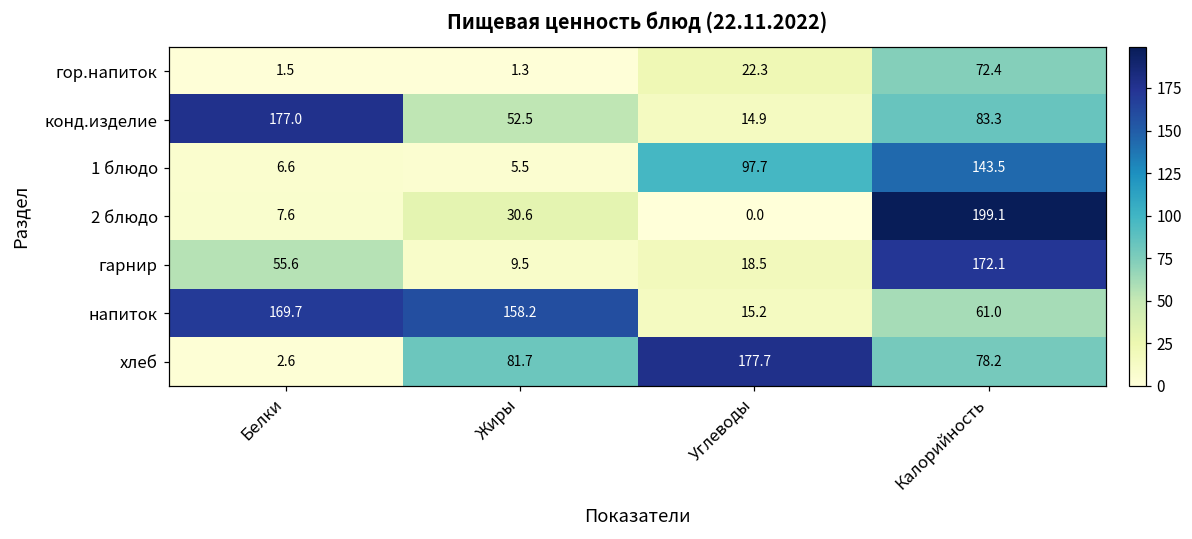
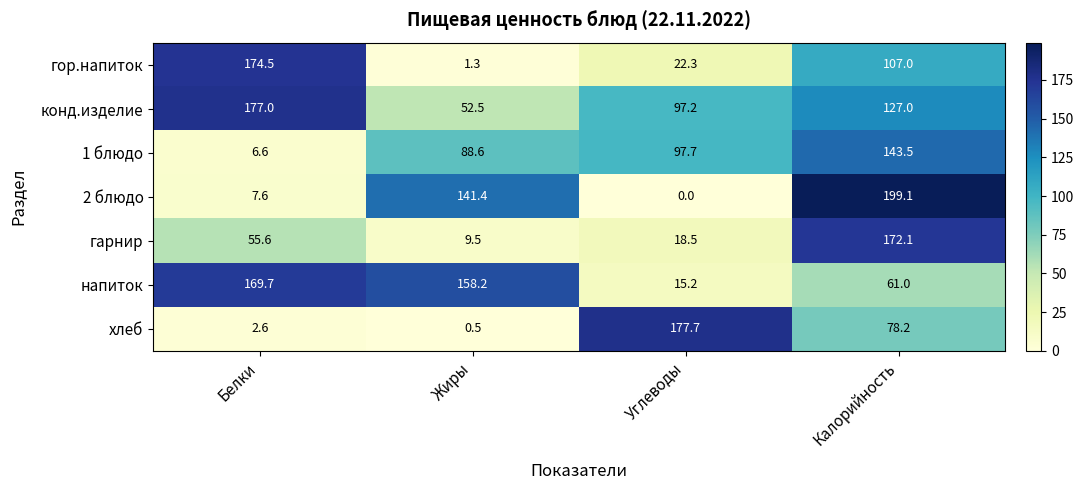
  {
    "гор.напиток": {
-     "Белки": 1.5,
+     "Белки": 174.5,
      "Жиры": 1.3,
      "Углеводы": 22.3,
-     "Калорийность": 72.4
+     "Калорийность": 107.0
    },
    "конд.изделие": {
      "Белки": 177.0,
      "Жиры": 52.5,
-     "Углеводы": 14.9,
-     "Калорийность": 83.3
+     "Углеводы": 97.2,
+     "Калорийность": 127.0
    },
    "1 блюдо": {
      "Белки": 6.6,
-     "Жиры": 5.5,
+     "Жиры": 88.6,
      "Углеводы": 97.7,
      "Калорийность": 143.5
    },
    "2 блюдо": {
      "Белки": 7.6,
-     "Жиры": 30.6,
+     "Жиры": 141.4,
      "Углеводы": 0.0,
      "Калорийность": 199.1
    },
    "гарнир": {
      "Белки": 55.6,
      "Жиры": 9.5,
      "Углеводы": 18.5,
      "Калорийность": 172.1
    },
    "напиток": {
      "Белки": 169.7,
      "Жиры": 158.2,
      "Углеводы": 15.2,
      "Калорийность": 61.0
    },
    "хлеб": {
      "Белки": 2.6,
-     "Жиры": 81.7,
+     "Жиры": 0.5,
      "Углеводы": 177.7,
      "Калорийность": 78.2
    }
  }
